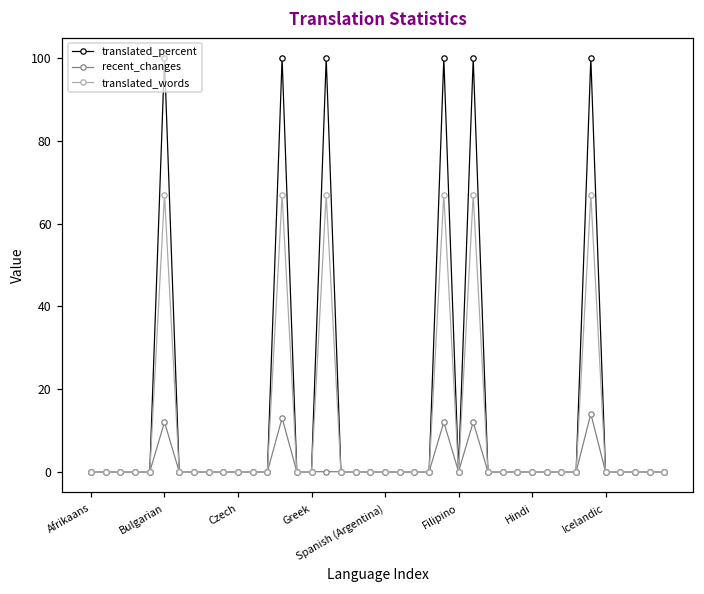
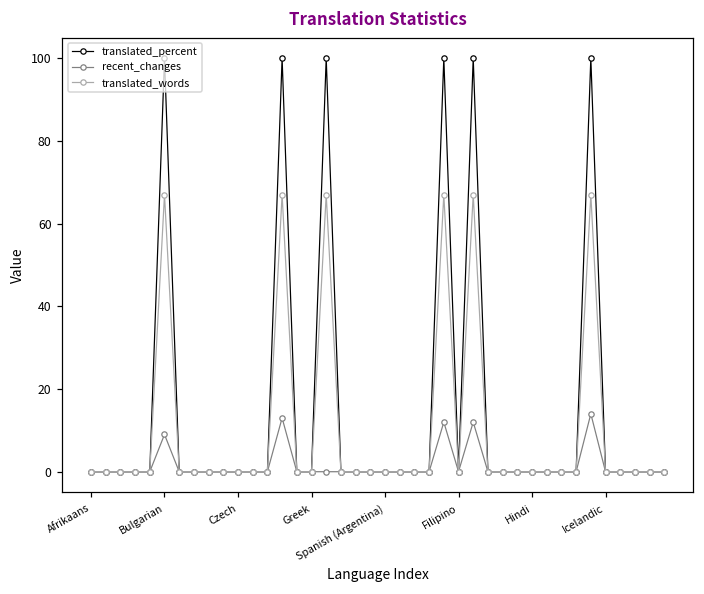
  {
    "recent_changes": {
-     "Bulgarian": 12
+     "Bulgarian": 9
    },
    "translated_words": {
      "Bulgarian": 67
    }
  }
